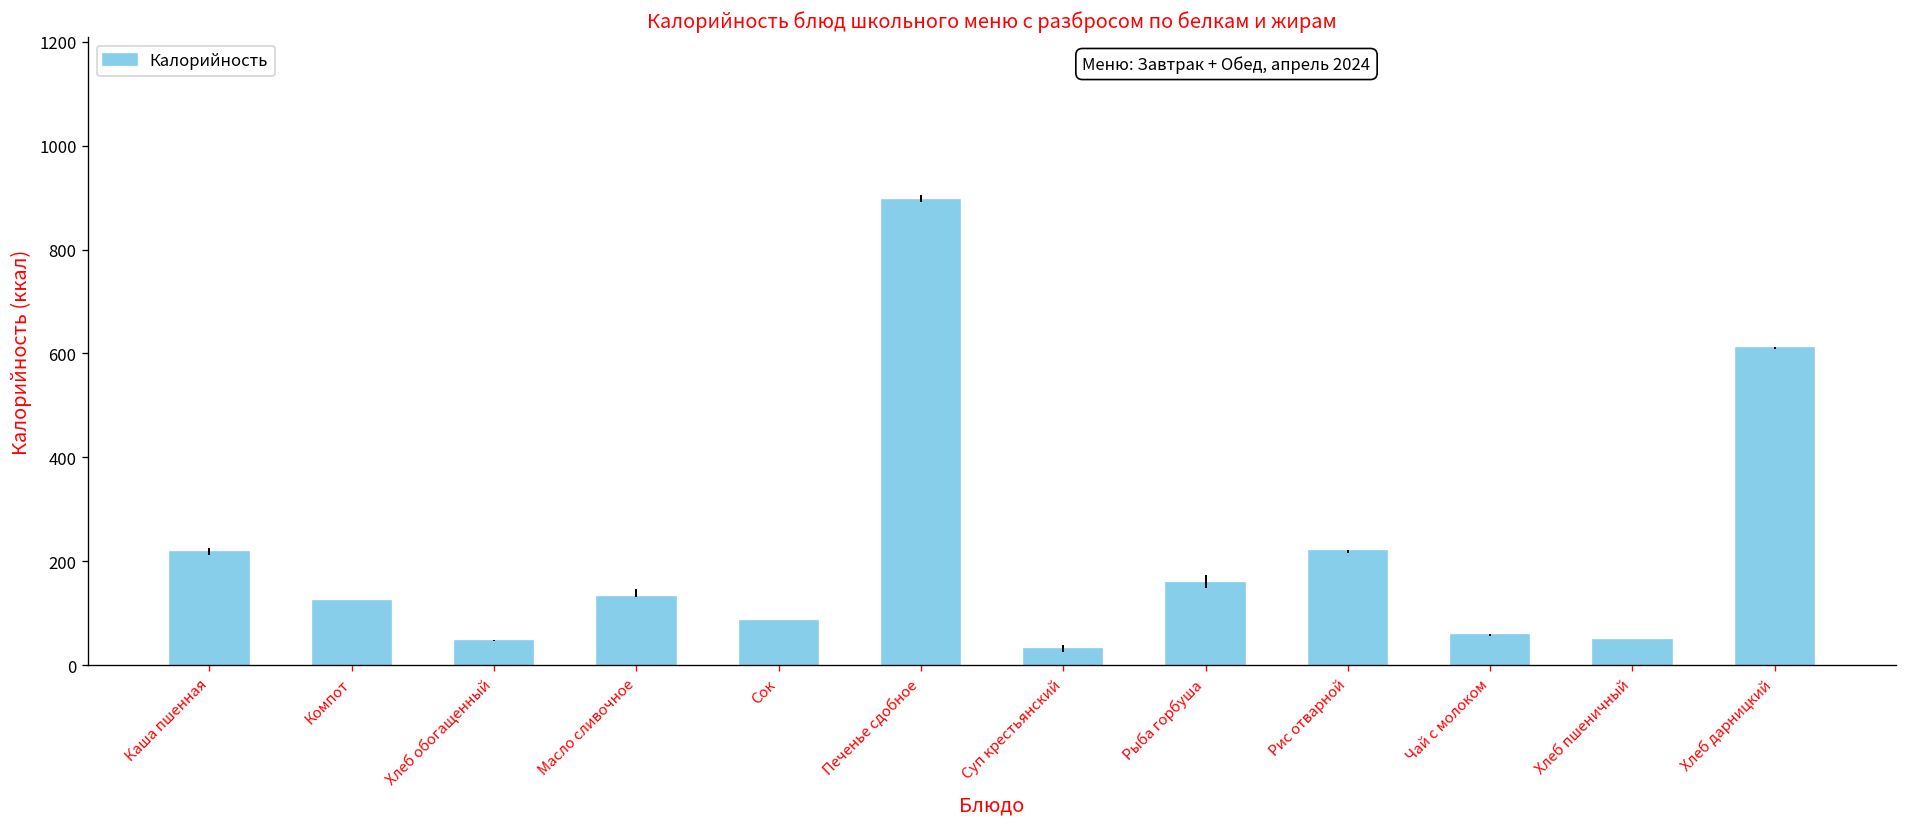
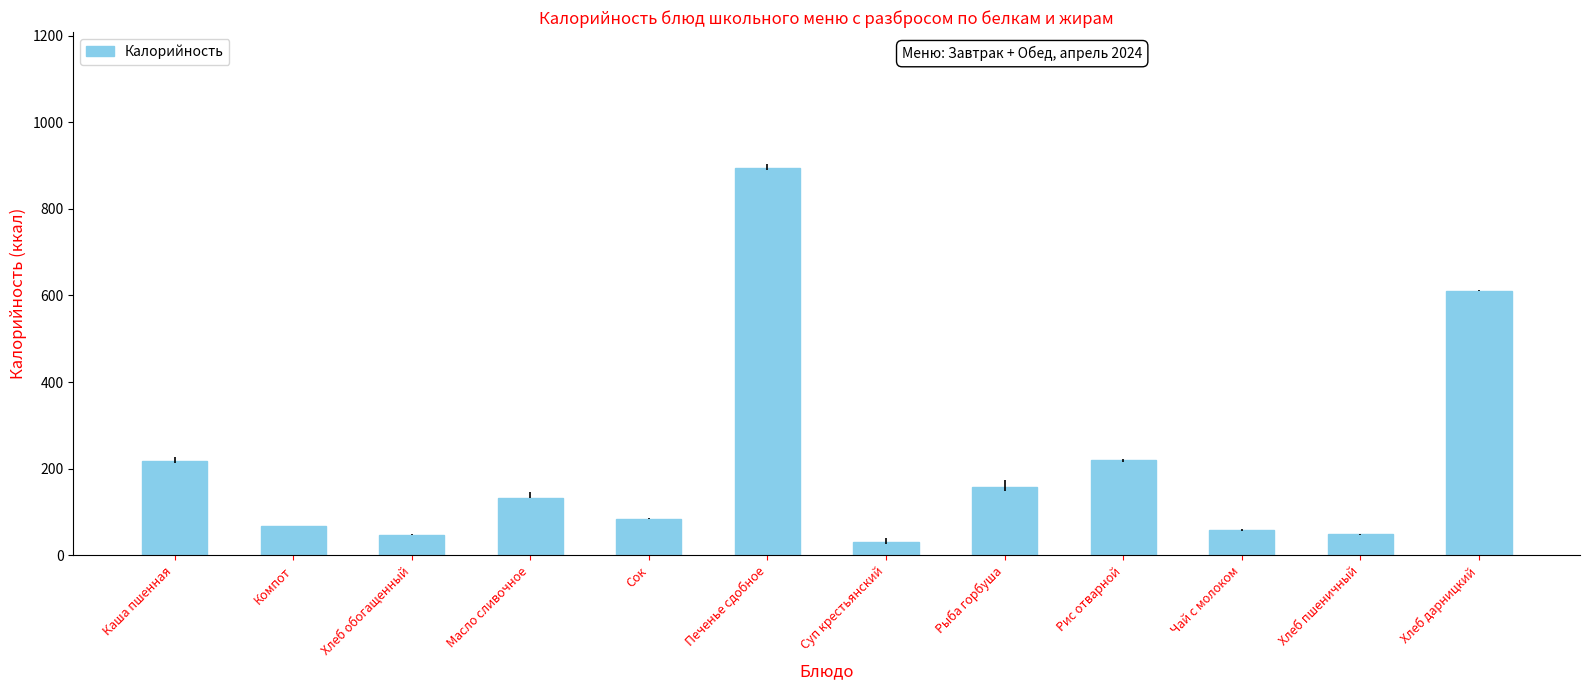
  {
    "Каша пшенная": 220,
-   "Компот": 120,
+   "Компот": 70,
    "Хлеб обогащенный": 50,
    "Масло сливочное": 130,
    "Сок": 80,
    "Печенье сдобное": 890,
    "Суп крестьянский": 30,
    "Рыба горбуша": 160,
    "Рис отварной": 220,
    "Чай с молоком": 60,
    "Хлеб пшеничный": 50,
    "Хлеб дарницкий": 610
  }
